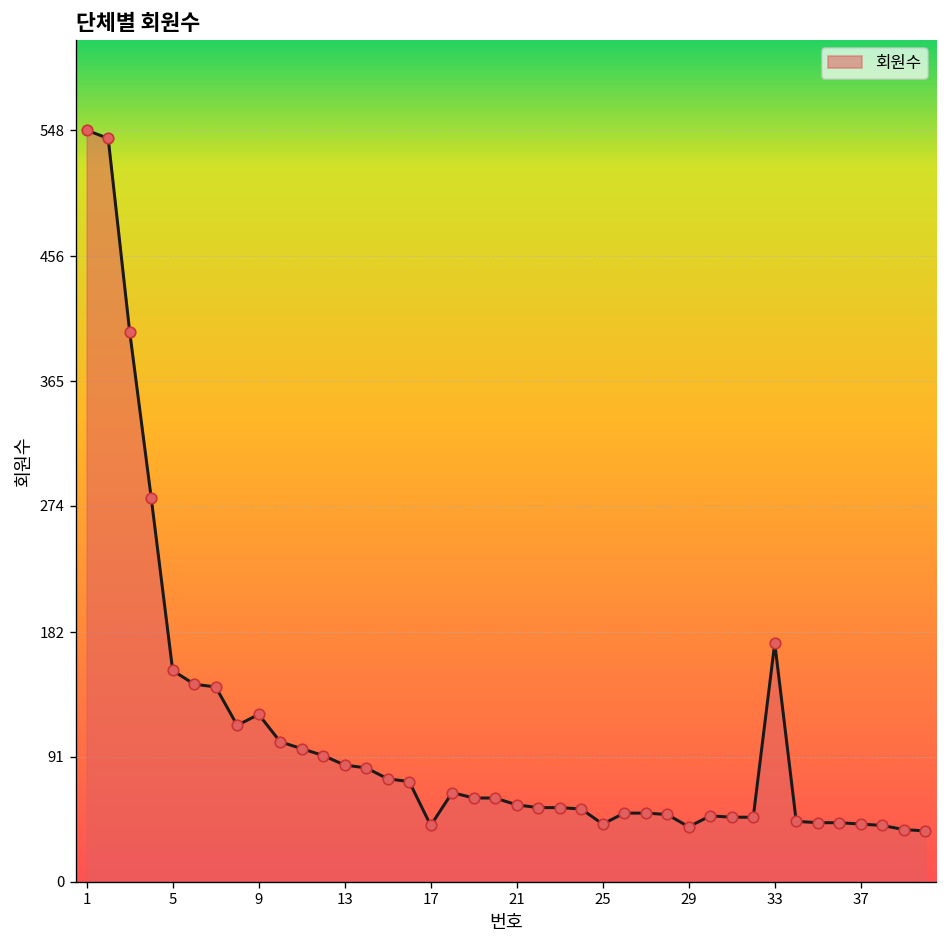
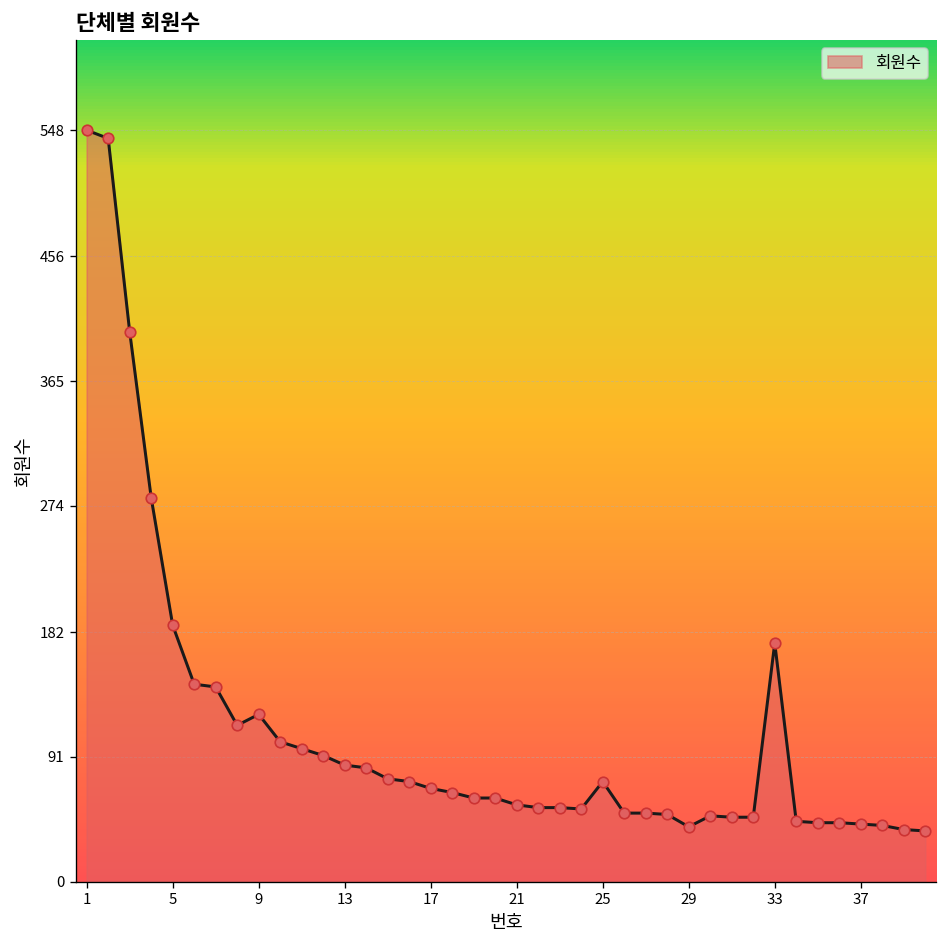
  {
    "1": 548,
-   "5": 154,
+   "5": 187,
    "9": 122,
    "13": 85,
-   "17": 41,
+   "17": 68,
    "21": 56,
-   "25": 42,
+   "25": 73,
    "29": 40,
    "33": 174,
    "37": 42
  }
